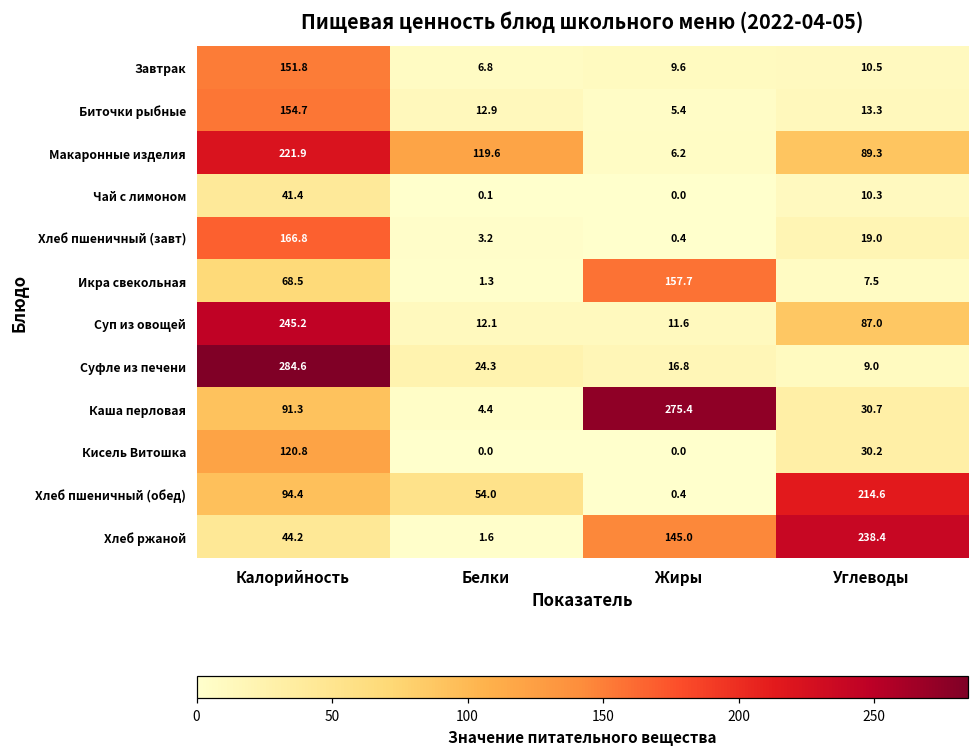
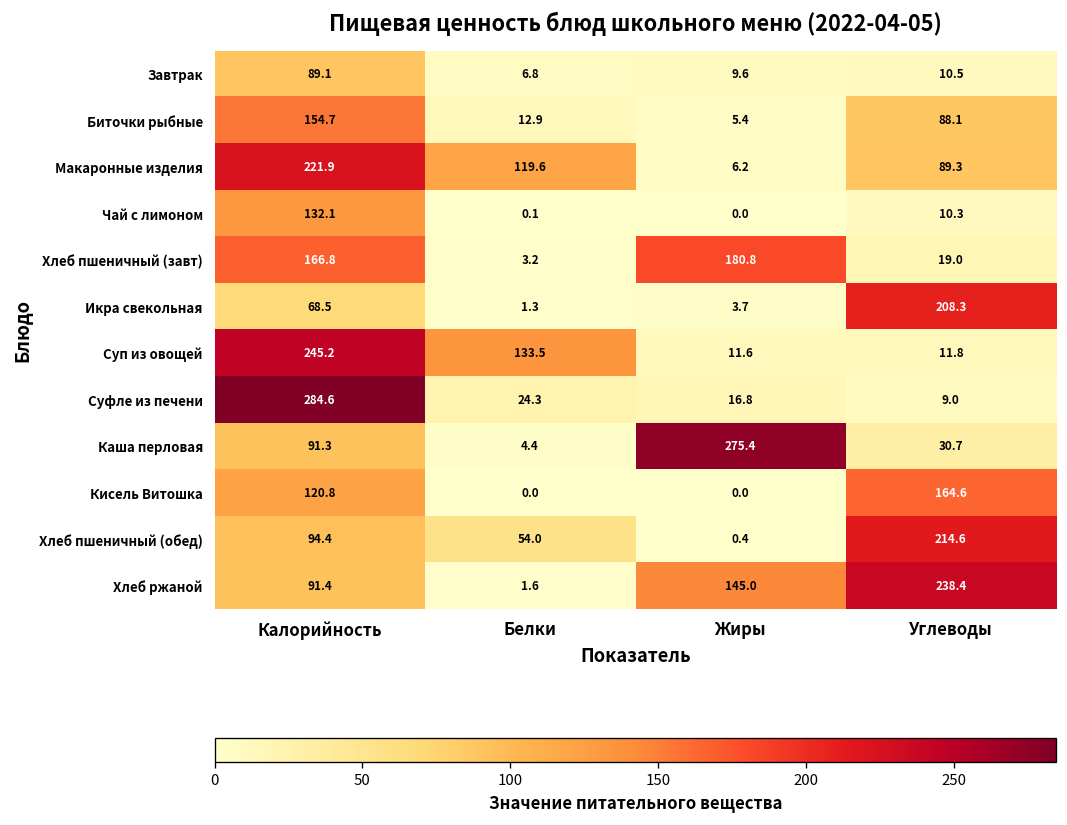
  {
    "Завтрак": {
-     "Калорийность": 151.8,
+     "Калорийность": 89.1,
      "Белки": 6.8,
      "Жиры": 9.6,
      "Углеводы": 10.5
    },
    "Биточки рыбные": {
      "Калорийность": 154.7,
      "Белки": 12.9,
      "Жиры": 5.4,
-     "Углеводы": 13.3
+     "Углеводы": 88.1
    },
    "Макаронные изделия": {
      "Калорийность": 221.9,
      "Белки": 119.6,
      "Жиры": 6.2,
      "Углеводы": 89.3
    },
    "Чай с лимоном": {
-     "Калорийность": 41.4,
+     "Калорийность": 132.1,
      "Белки": 0.1,
      "Жиры": 0.0,
      "Углеводы": 10.3
    },
    "Хлеб пшеничный (завт)": {
      "Калорийность": 166.8,
      "Белки": 3.2,
-     "Жиры": 0.4,
+     "Жиры": 180.8,
      "Углеводы": 19.0
    },
    "Икра свекольная": {
      "Калорийность": 68.5,
      "Белки": 1.3,
-     "Жиры": 157.7,
-     "Углеводы": 7.5
+     "Жиры": 3.7,
+     "Углеводы": 208.3
    },
    "Суп из овощей": {
      "Калорийность": 245.2,
-     "Белки": 12.1,
+     "Белки": 133.5,
      "Жиры": 11.6,
-     "Углеводы": 87.0
+     "Углеводы": 11.8
    },
    "Суфле из печени": {
      "Калорийность": 284.6,
      "Белки": 24.3,
      "Жиры": 16.8,
      "Углеводы": 9.0
    },
    "Каша перловая": {
      "Калорийность": 91.3,
      "Белки": 4.4,
      "Жиры": 275.4,
      "Углеводы": 30.7
    },
    "Кисель Витошка": {
      "Калорийность": 120.8,
      "Белки": 0.0,
      "Жиры": 0.0,
-     "Углеводы": 30.2
+     "Углеводы": 164.6
    },
    "Хлеб пшеничный (обед)": {
      "Калорийность": 94.4,
      "Белки": 54.0,
      "Жиры": 0.4,
      "Углеводы": 214.6
    },
    "Хлеб ржаной": {
-     "Калорийность": 44.2,
+     "Калорийность": 91.4,
      "Белки": 1.6,
      "Жиры": 145.0,
      "Углеводы": 238.4
    }
  }
